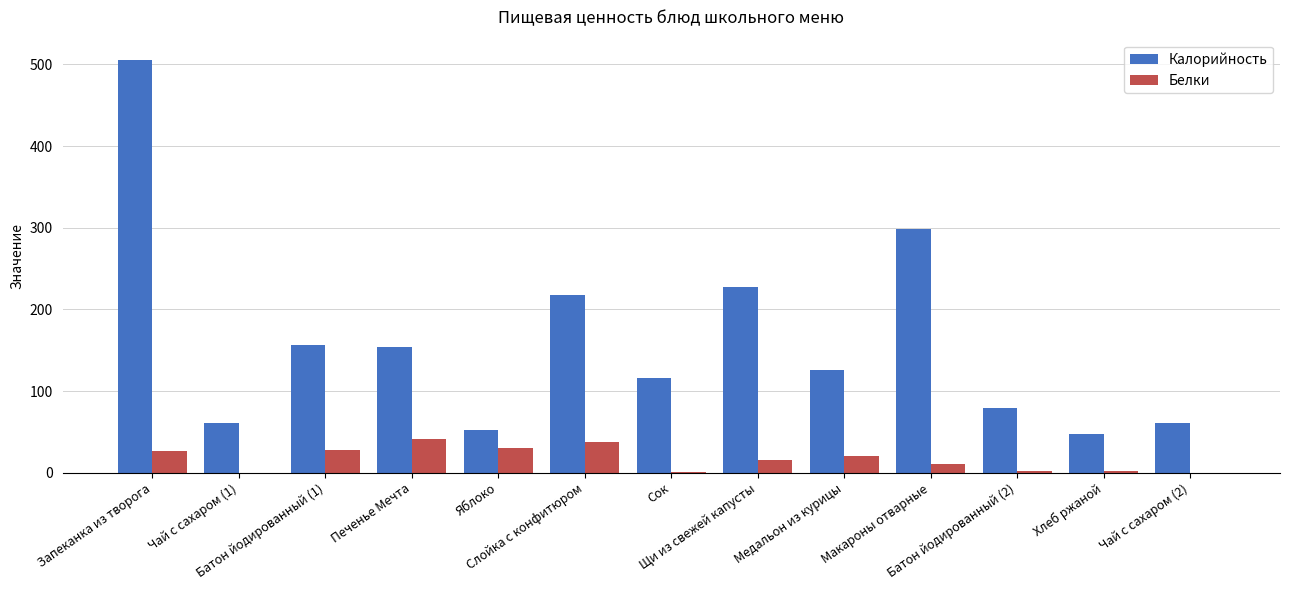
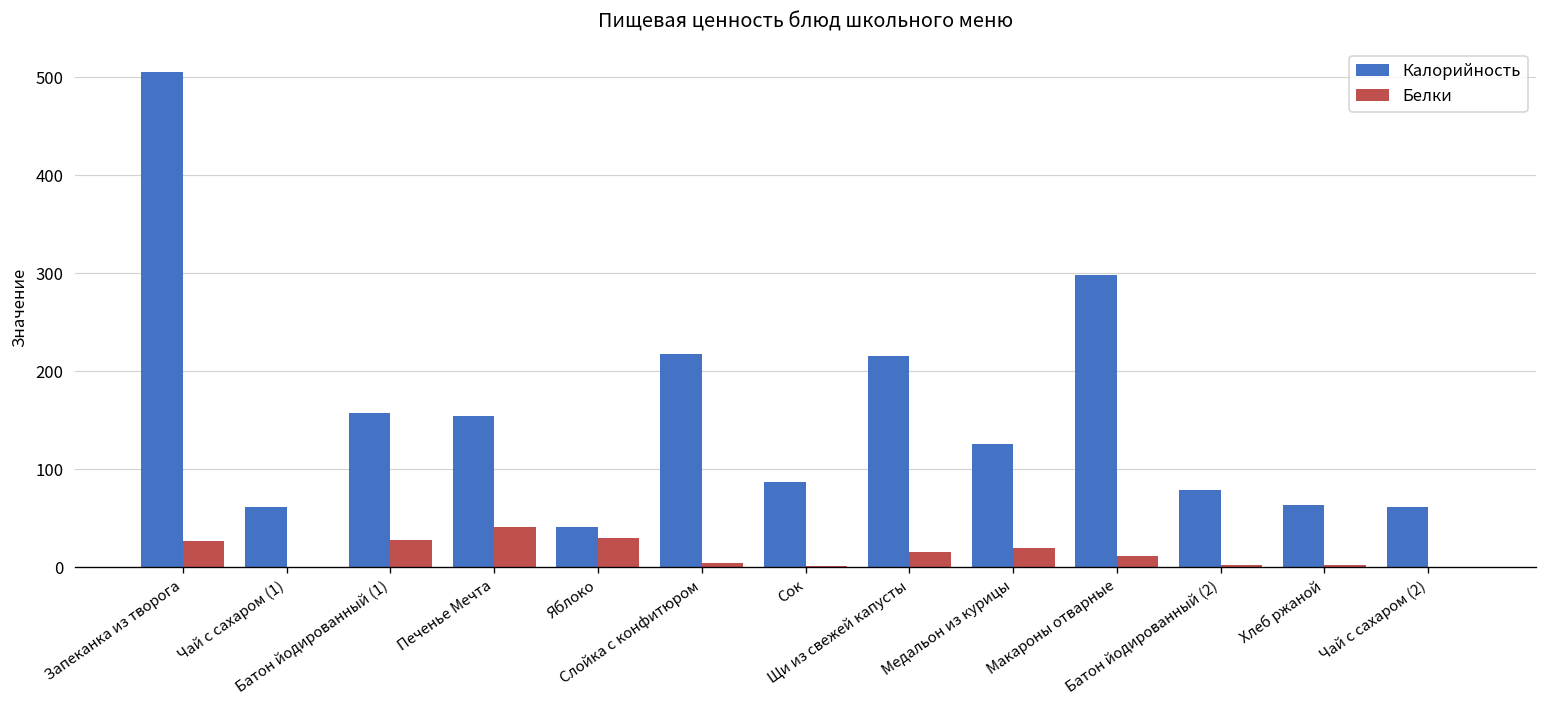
  {
    "Калорийность": {
      "Запеканка из творога": 510,
      "Чай с сахаром (1)": 60,
      "Батон йодированный (1)": 160,
      "Печенье Мечта": 150,
-     "Яблоко": 50,
+     "Яблоко": 40,
      "Слойка с конфитюром": 220,
-     "Сок": 120,
-     "Щи из свежей капусты": 230,
+     "Сок": 90,
+     "Щи из свежей капусты": 220,
      "Медальон из курицы": 130,
      "Макароны отварные": 300,
      "Батон йодированный (2)": 80,
-     "Хлеб ржаной": 50,
+     "Хлеб ржаной": 60,
      "Чай с сахаром (2)": 60
    },
    "Белки": {
      "Запеканка из творога": 30,
      "Батон йодированный (1)": 30,
      "Печенье Мечта": 40,
      "Яблоко": 30,
-     "Слойка с конфитюром": 40,
+     "Слойка с конфитюром": 0,
      "Щи из свежей капусты": 20,
      "Медальон из курицы": 20,
      "Макароны отварные": 10
    }
  }
